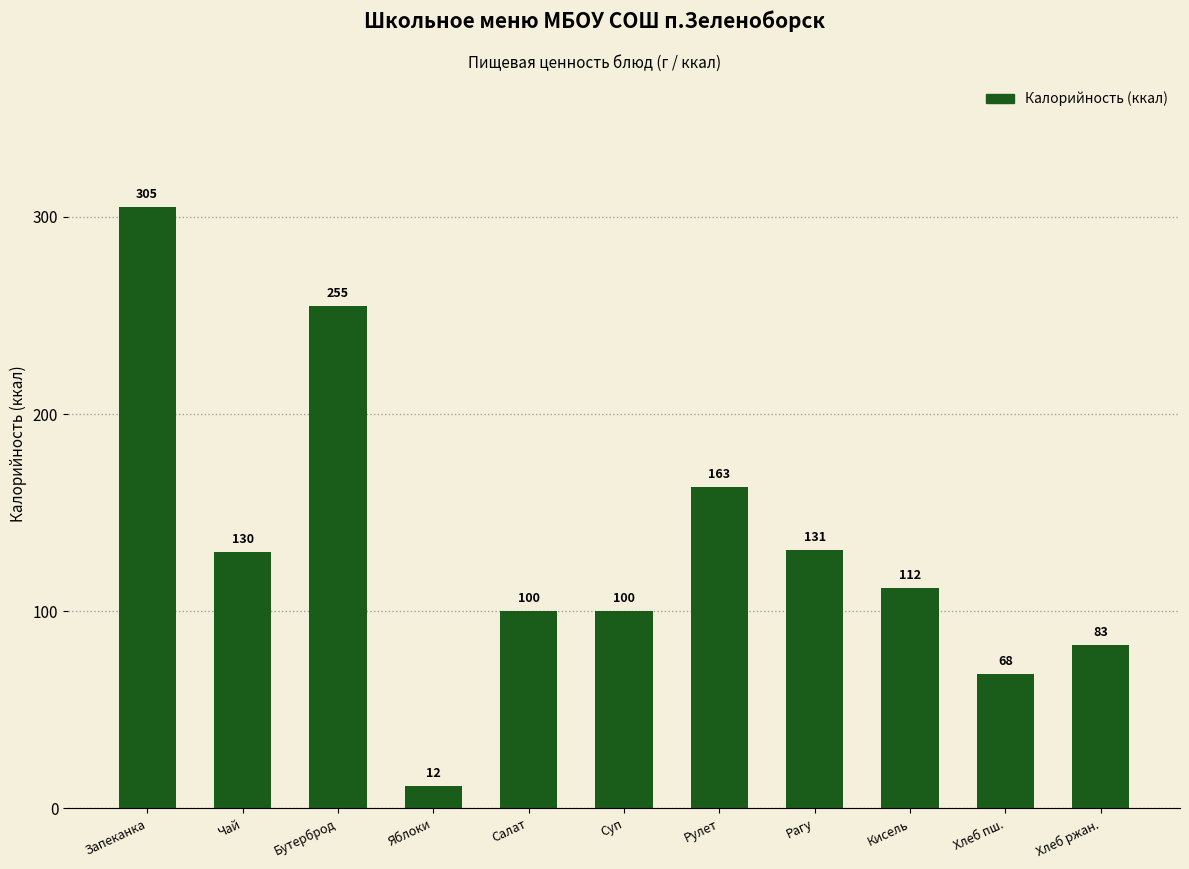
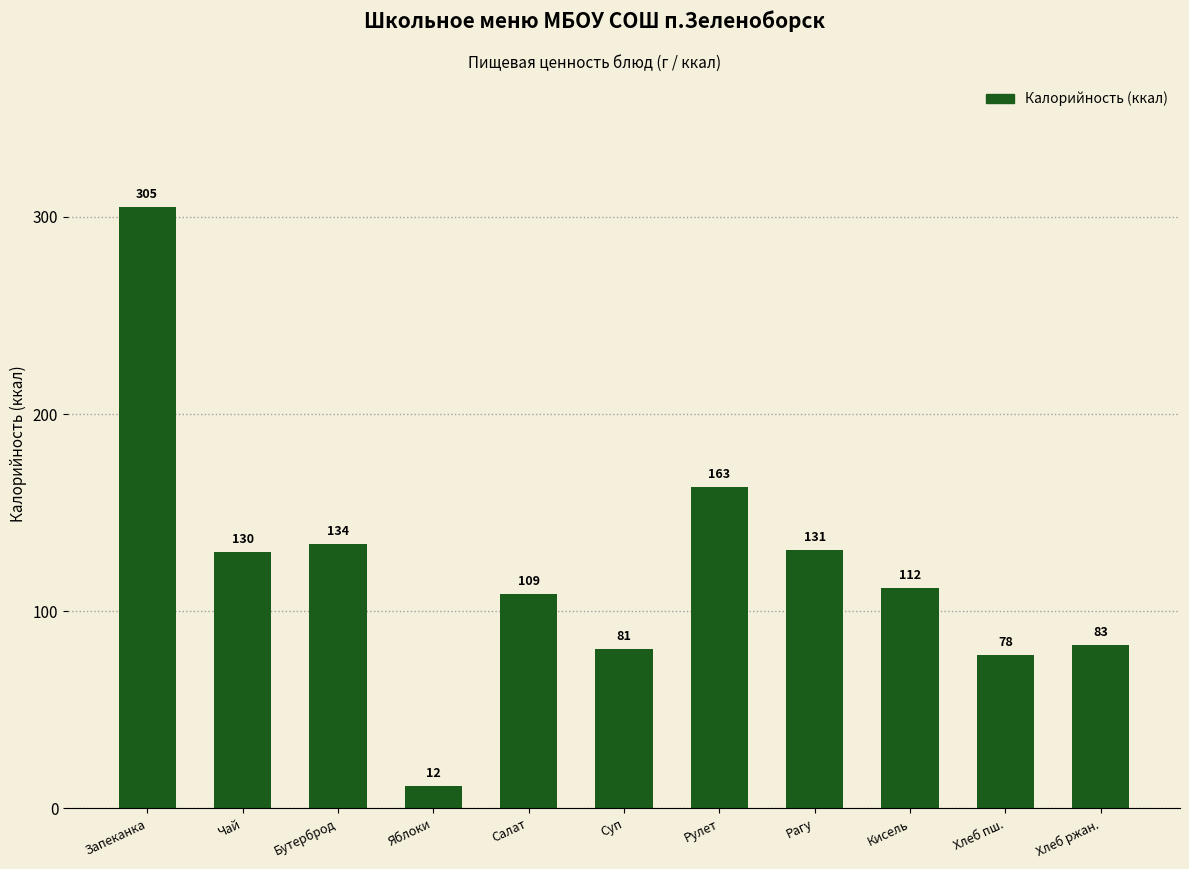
  {
    "Запеканка": 305,
    "Чай": 130,
-   "Бутерброд": 255,
+   "Бутерброд": 134,
    "Яблоки": 12,
-   "Салат": 100,
-   "Суп": 100,
+   "Салат": 109,
+   "Суп": 81,
    "Рулет": 163,
    "Рагу": 131,
    "Кисель": 112,
-   "Хлеб пш.": 68,
+   "Хлеб пш.": 78,
    "Хлеб ржан.": 83
  }
